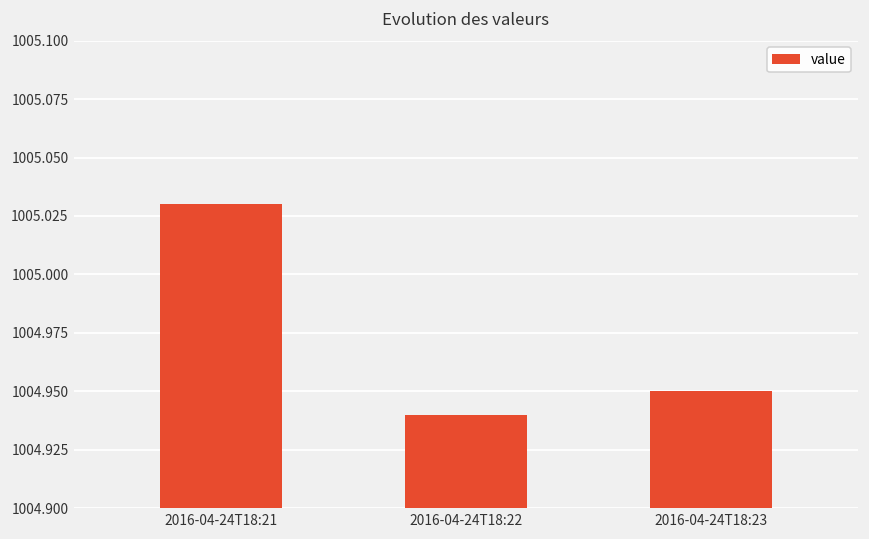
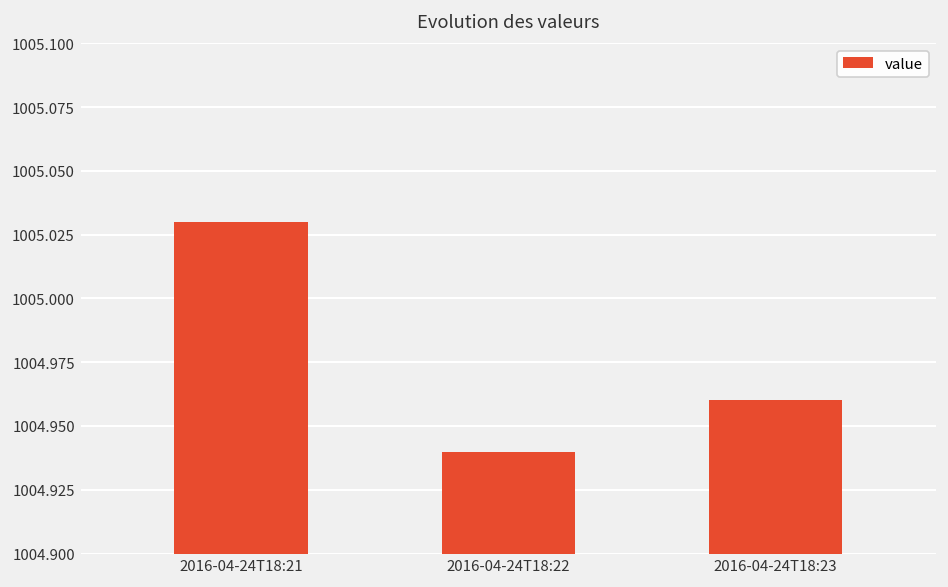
  {
    "2016-04-24T18:21": 1005.03,
    "2016-04-24T18:22": 1004.94,
-   "2016-04-24T18:23": 1004.95
+   "2016-04-24T18:23": 1004.96
  }
